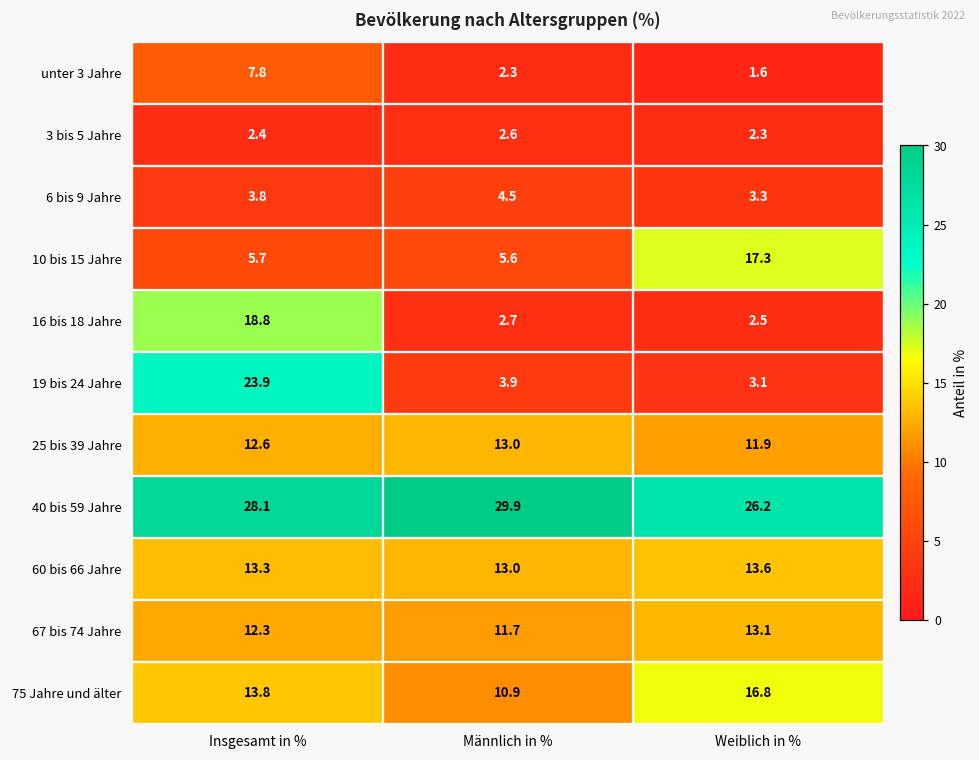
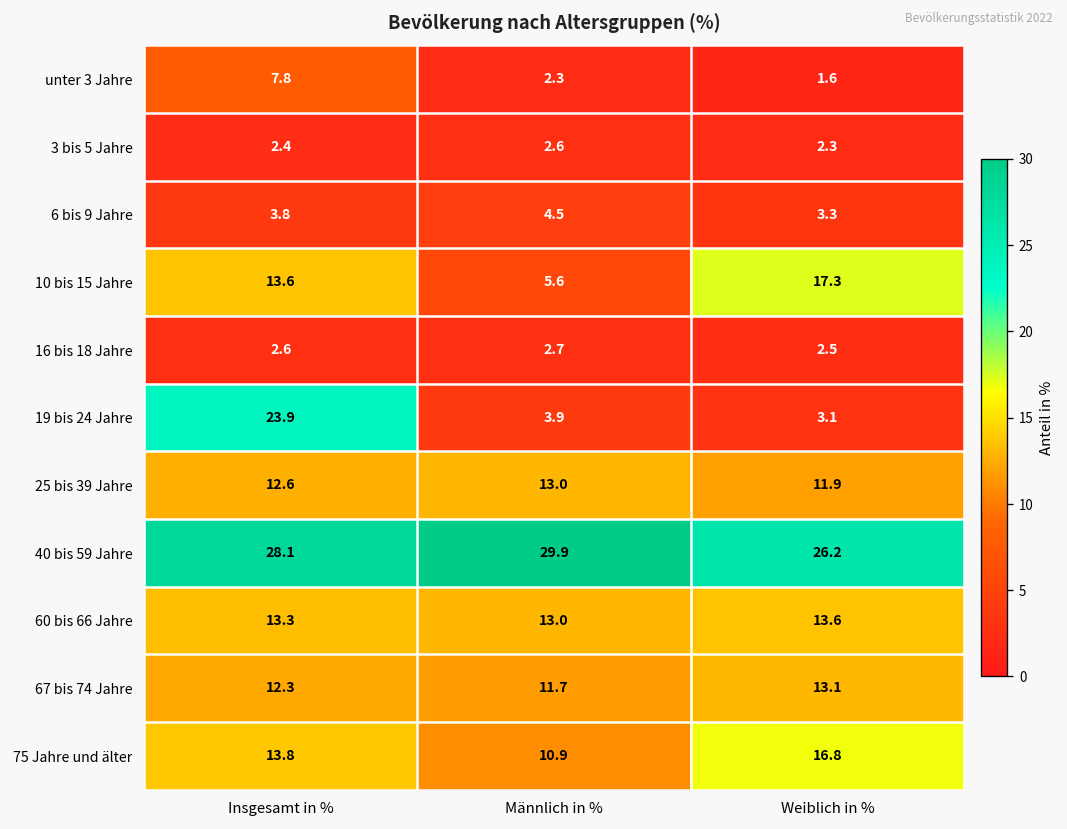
  {
    "unter 3 Jahre": {
      "Insgesamt in %": 7.8,
      "Männlich in %": 2.3,
      "Weiblich in %": 1.6
    },
    "3 bis 5 Jahre": {
      "Insgesamt in %": 2.4,
      "Männlich in %": 2.6,
      "Weiblich in %": 2.3
    },
    "6 bis 9 Jahre": {
      "Insgesamt in %": 3.8,
      "Männlich in %": 4.5,
      "Weiblich in %": 3.3
    },
    "10 bis 15 Jahre": {
-     "Insgesamt in %": 5.7,
+     "Insgesamt in %": 13.6,
      "Männlich in %": 5.6,
      "Weiblich in %": 17.3
    },
    "16 bis 18 Jahre": {
-     "Insgesamt in %": 18.8,
+     "Insgesamt in %": 2.6,
      "Männlich in %": 2.7,
      "Weiblich in %": 2.5
    },
    "19 bis 24 Jahre": {
      "Insgesamt in %": 23.9,
      "Männlich in %": 3.9,
      "Weiblich in %": 3.1
    },
    "25 bis 39 Jahre": {
      "Insgesamt in %": 12.6,
      "Männlich in %": 13.0,
      "Weiblich in %": 11.9
    },
    "40 bis 59 Jahre": {
      "Insgesamt in %": 28.1,
      "Männlich in %": 29.9,
      "Weiblich in %": 26.2
    },
    "60 bis 66 Jahre": {
      "Insgesamt in %": 13.3,
      "Männlich in %": 13.0,
      "Weiblich in %": 13.6
    },
    "67 bis 74 Jahre": {
      "Insgesamt in %": 12.3,
      "Männlich in %": 11.7,
      "Weiblich in %": 13.1
    },
    "75 Jahre und älter": {
      "Insgesamt in %": 13.8,
      "Männlich in %": 10.9,
      "Weiblich in %": 16.8
    }
  }
